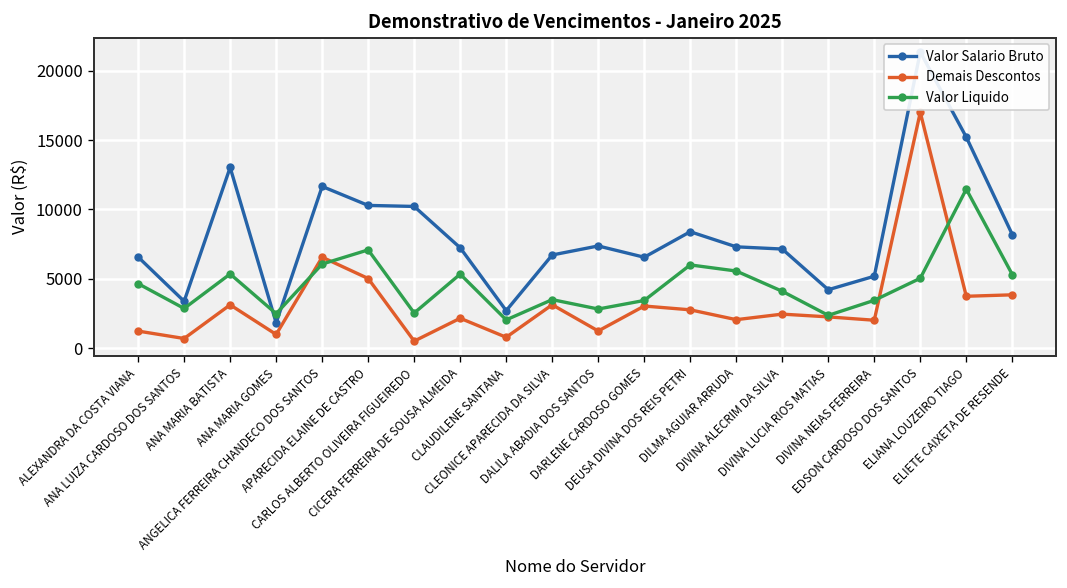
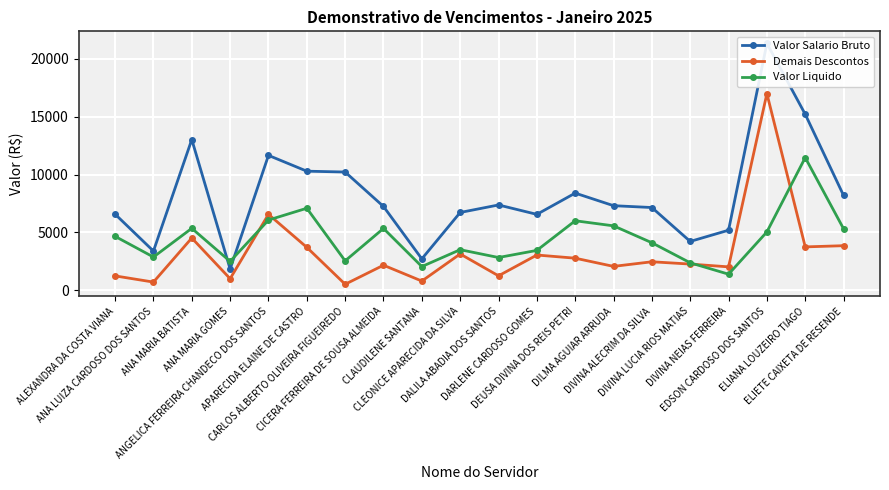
  {
    "Valor Salario Bruto": {
      "ALEXANDRA DA COSTA VIANA": 6600,
      "ANA LUIZA CARDOSO DOS SANTOS": 3400,
      "ANA MARIA BATISTA": 13000,
      "ANA MARIA GOMES": 1800,
      "ANGELICA FERREIRA CHANDECO DOS SANTOS": 11700,
      "APARECIDA ELAINE DE CASTRO": 10300,
      "CARLOS ALBERTO OLIVEIRA FIGUEIREDO": 10200,
      "CICERA FERREIRA DE SOUSA ALMEIDA": 7200,
      "CLAUDILENE SANTANA": 2700,
      "CLEONICE APARECIDA DA SILVA": 6700,
      "DALILA ABADIA DOS SANTOS": 7400,
      "DARLENE CARDOSO GOMES": 6600,
      "DEUSA DIVINA DOS REIS PETRI": 8400,
      "DILMA AGUIAR ARRUDA": 7300,
      "DIVINA ALECRIM DA SILVA": 7100,
      "DIVINA LUCIA RIOS MATIAS": 4200,
      "DIVINA NEIAS FERREIRA": 5200,
      "ELIANA LOUZEIRO TIAGO": 15200,
      "ELIETE CAIXETA DE RESENDE": 8200
    },
    "Demais Descontos": {
      "ALEXANDRA DA COSTA VIANA": 1200,
      "ANA LUIZA CARDOSO DOS SANTOS": 700,
-     "ANA MARIA BATISTA": 3100,
+     "ANA MARIA BATISTA": 4500,
      "ANA MARIA GOMES": 1000,
      "ANGELICA FERREIRA CHANDECO DOS SANTOS": 6600,
-     "APARECIDA ELAINE DE CASTRO": 5000,
+     "APARECIDA ELAINE DE CASTRO": 3700,
      "CARLOS ALBERTO OLIVEIRA FIGUEIREDO": 500,
      "CICERA FERREIRA DE SOUSA ALMEIDA": 2200,
      "CLAUDILENE SANTANA": 800,
      "CLEONICE APARECIDA DA SILVA": 3100,
      "DALILA ABADIA DOS SANTOS": 1200,
      "DARLENE CARDOSO GOMES": 3000,
      "DEUSA DIVINA DOS REIS PETRI": 2800,
      "DILMA AGUIAR ARRUDA": 2100,
      "DIVINA ALECRIM DA SILVA": 2500,
      "DIVINA NEIAS FERREIRA": 2000,
      "EDSON CARDOSO DOS SANTOS": 17000,
      "ELIANA LOUZEIRO TIAGO": 3700,
      "ELIETE CAIXETA DE RESENDE": 3900
    },
    "Valor Liquido": {
      "ALEXANDRA DA COSTA VIANA": 4700,
      "ANA LUIZA CARDOSO DOS SANTOS": 2900,
      "ANA MARIA BATISTA": 5400,
      "ANA MARIA GOMES": 2500,
      "ANGELICA FERREIRA CHANDECO DOS SANTOS": 6100,
      "APARECIDA ELAINE DE CASTRO": 7100,
      "CARLOS ALBERTO OLIVEIRA FIGUEIREDO": 2500,
      "CICERA FERREIRA DE SOUSA ALMEIDA": 5300,
      "CLAUDILENE SANTANA": 2000,
      "CLEONICE APARECIDA DA SILVA": 3500,
      "DALILA ABADIA DOS SANTOS": 2800,
      "DARLENE CARDOSO GOMES": 3400,
      "DEUSA DIVINA DOS REIS PETRI": 6000,
      "DILMA AGUIAR ARRUDA": 5600,
      "DIVINA ALECRIM DA SILVA": 4100,
-     "DIVINA NEIAS FERREIRA": 3500,
+     "DIVINA NEIAS FERREIRA": 1400,
      "EDSON CARDOSO DOS SANTOS": 5000,
      "ELIANA LOUZEIRO TIAGO": 11500,
      "ELIETE CAIXETA DE RESENDE": 5300
    }
  }
